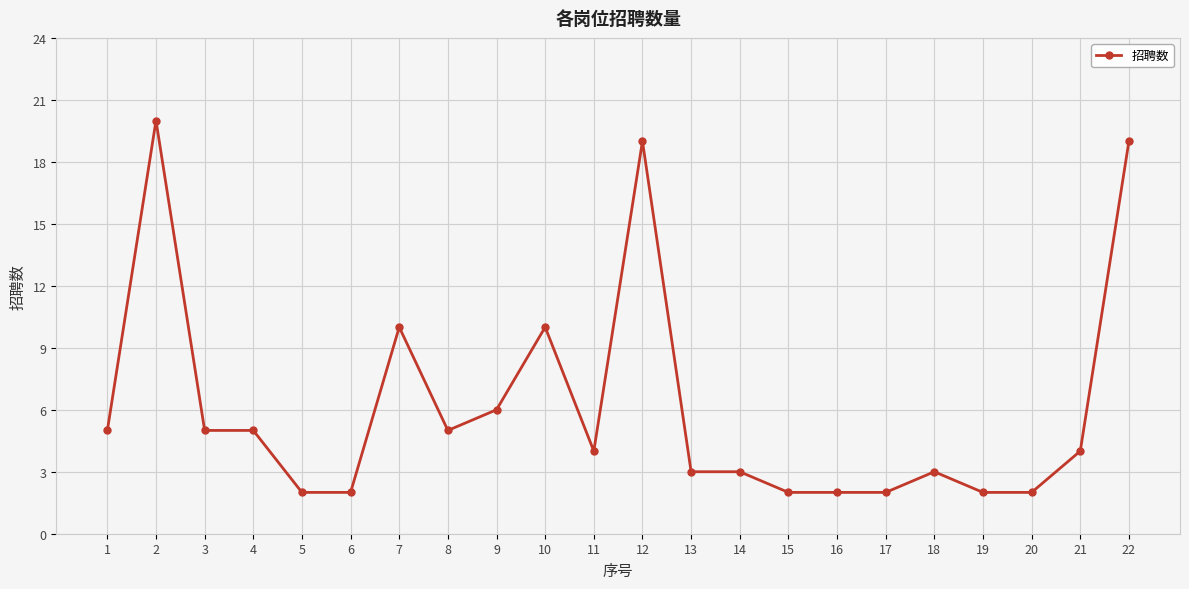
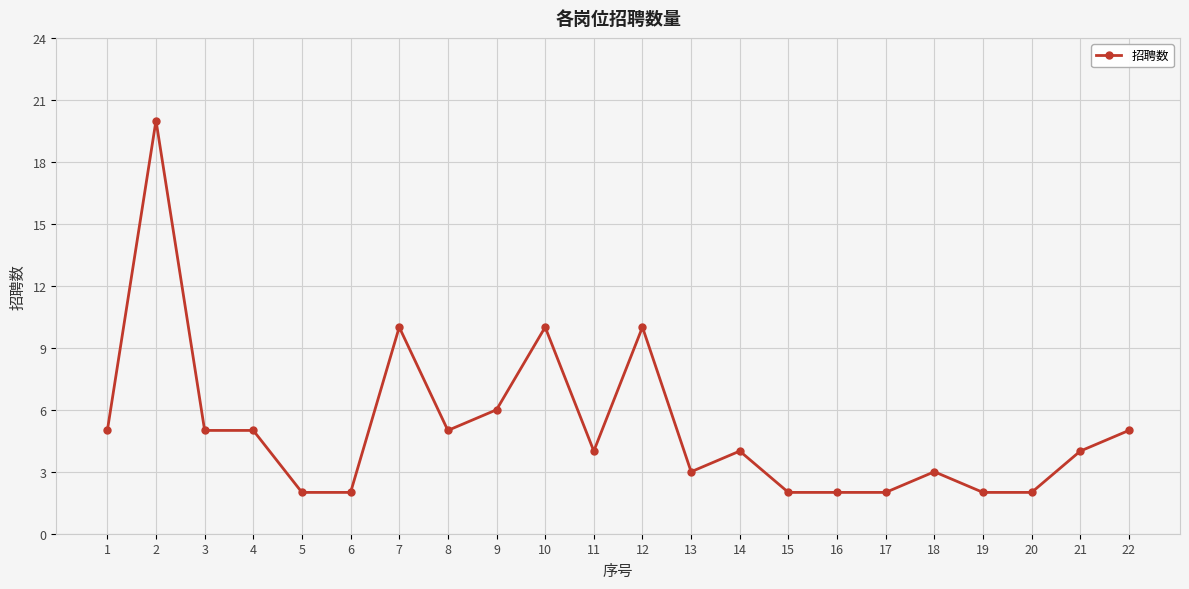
  {
    "1": 5,
    "2": 20,
    "3": 5,
    "4": 5,
    "5": 2,
    "6": 2,
    "7": 10,
    "8": 5,
    "9": 6,
    "10": 10,
    "11": 4,
-   "12": 19,
+   "12": 10,
    "13": 3,
-   "14": 3,
+   "14": 4,
    "15": 2,
    "16": 2,
    "17": 2,
    "18": 3,
    "19": 2,
    "20": 2,
    "21": 4,
-   "22": 19
+   "22": 5
  }
